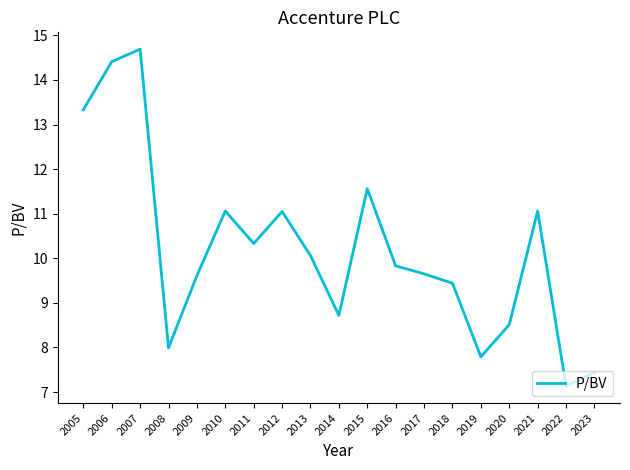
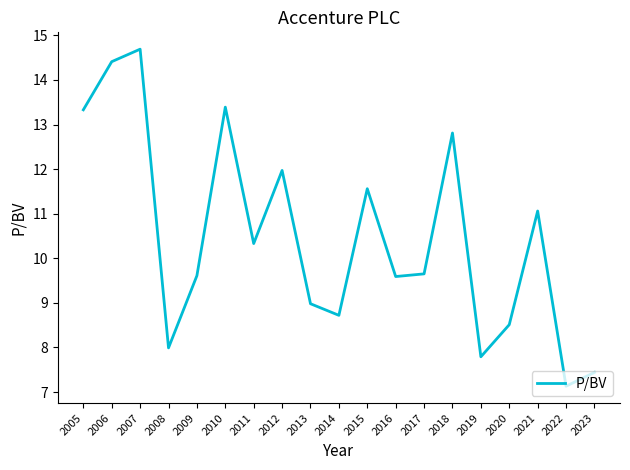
  {
    "2005": 13.3,
    "2006": 14.4,
    "2007": 14.7,
    "2008": 8.0,
    "2009": 9.6,
-   "2010": 11.1,
+   "2010": 13.4,
    "2011": 10.3,
-   "2012": 11.1,
-   "2013": 10.1,
+   "2012": 12.0,
+   "2013": 9.0,
    "2014": 8.7,
    "2015": 11.6,
-   "2016": 9.8,
+   "2016": 9.6,
    "2017": 9.7,
-   "2018": 9.4,
+   "2018": 12.8,
    "2019": 7.8,
    "2020": 8.5,
    "2021": 11.1
  }
